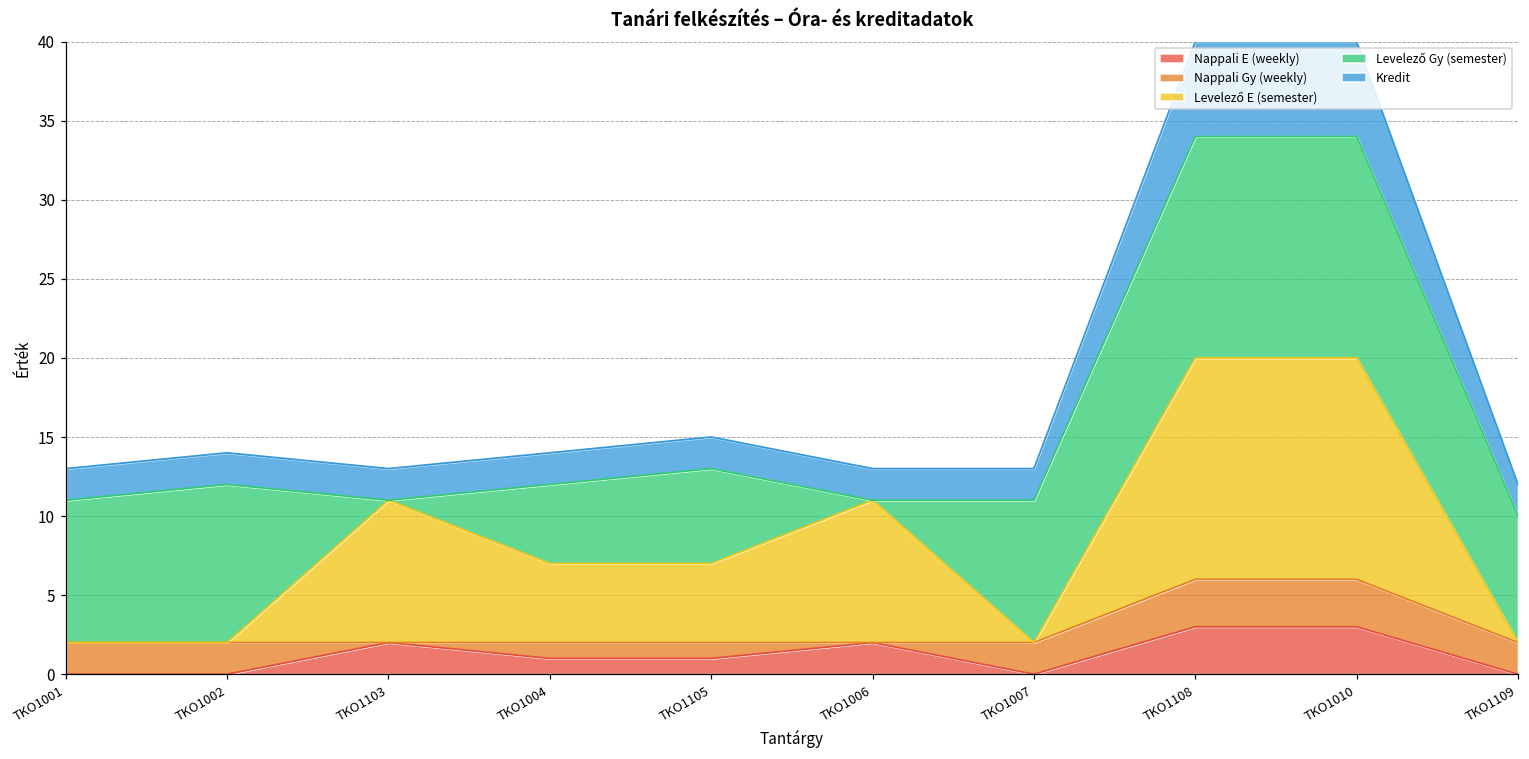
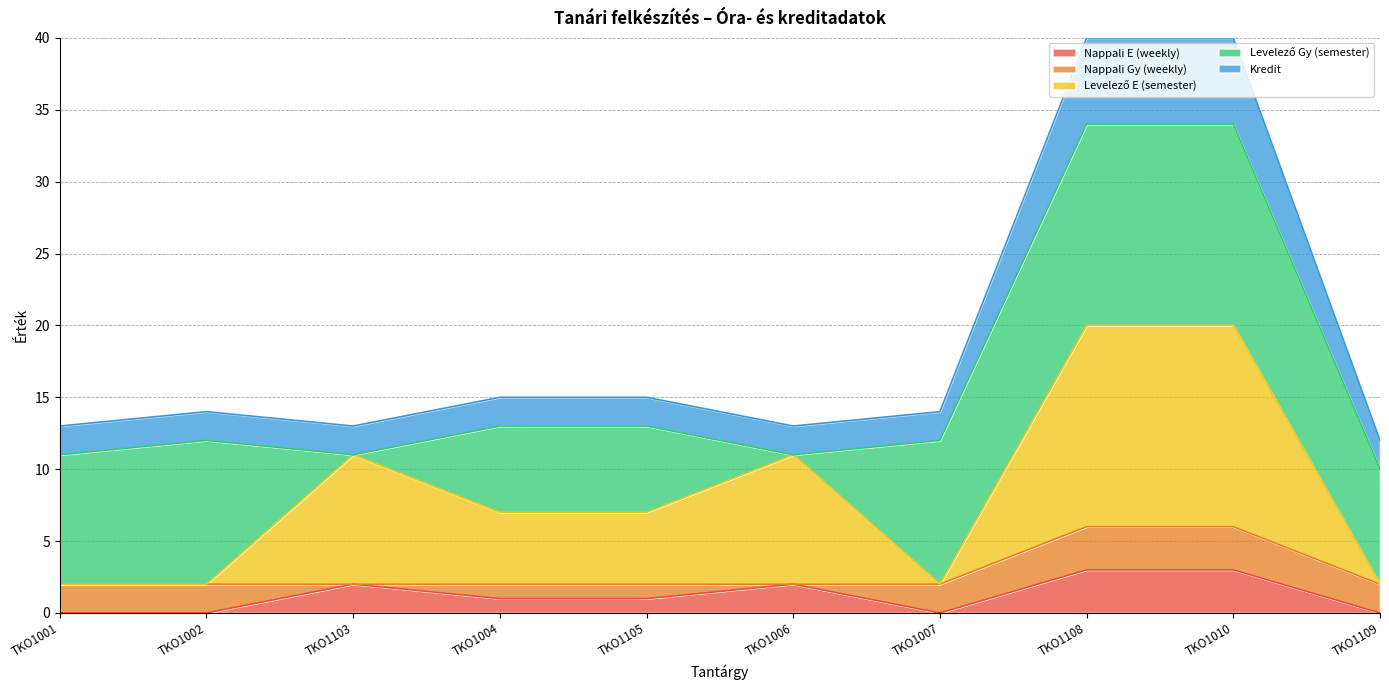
  {
    "Levelező E (semester)": {
      "TKO1004": 5,
      "TKO1105": 5,
      "TKO1108": 14,
      "TKO1010": 14
    },
    "Levelező Gy (semester)": {
      "TKO1001": 9,
      "TKO1002": 10,
-     "TKO1004": 5,
+     "TKO1004": 6,
      "TKO1105": 6,
-     "TKO1007": 9,
+     "TKO1007": 10,
      "TKO1108": 14,
      "TKO1010": 14,
      "TKO1109": 8
    },
    "Kredit": {
      "TKO1001": 2,
      "TKO1002": 2,
      "TKO1103": 2,
      "TKO1004": 2,
      "TKO1105": 2,
      "TKO1006": 2,
      "TKO1007": 2,
      "TKO1108": 6,
      "TKO1010": 6,
      "TKO1109": 2
    }
  }
